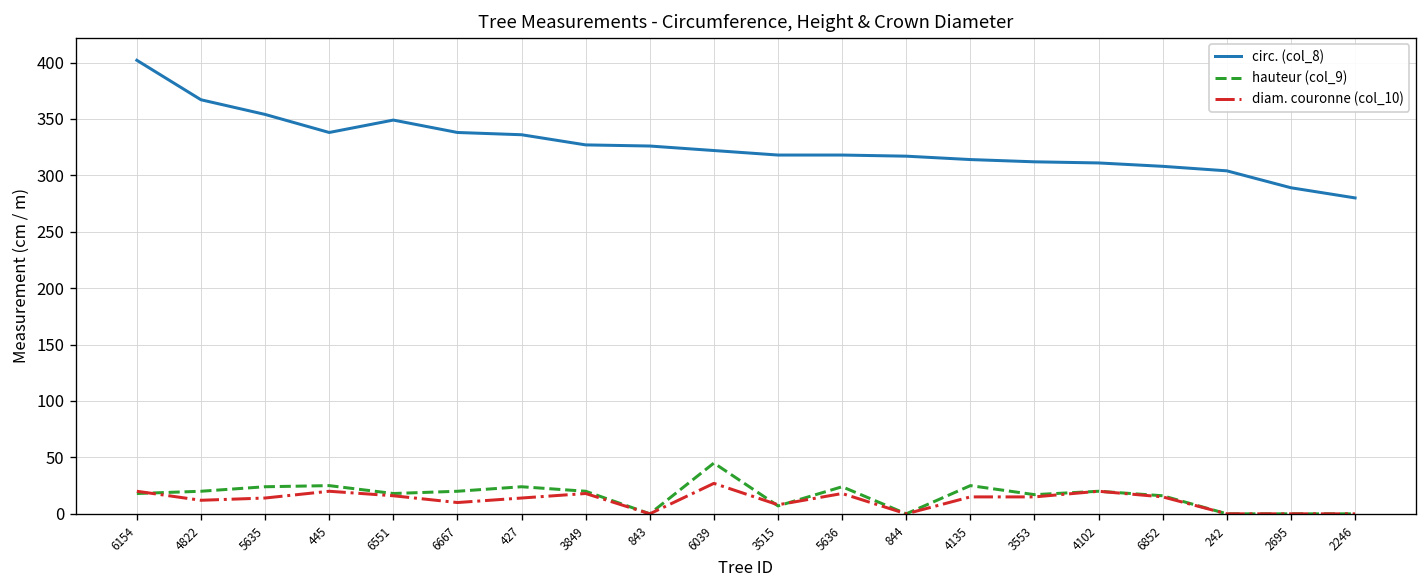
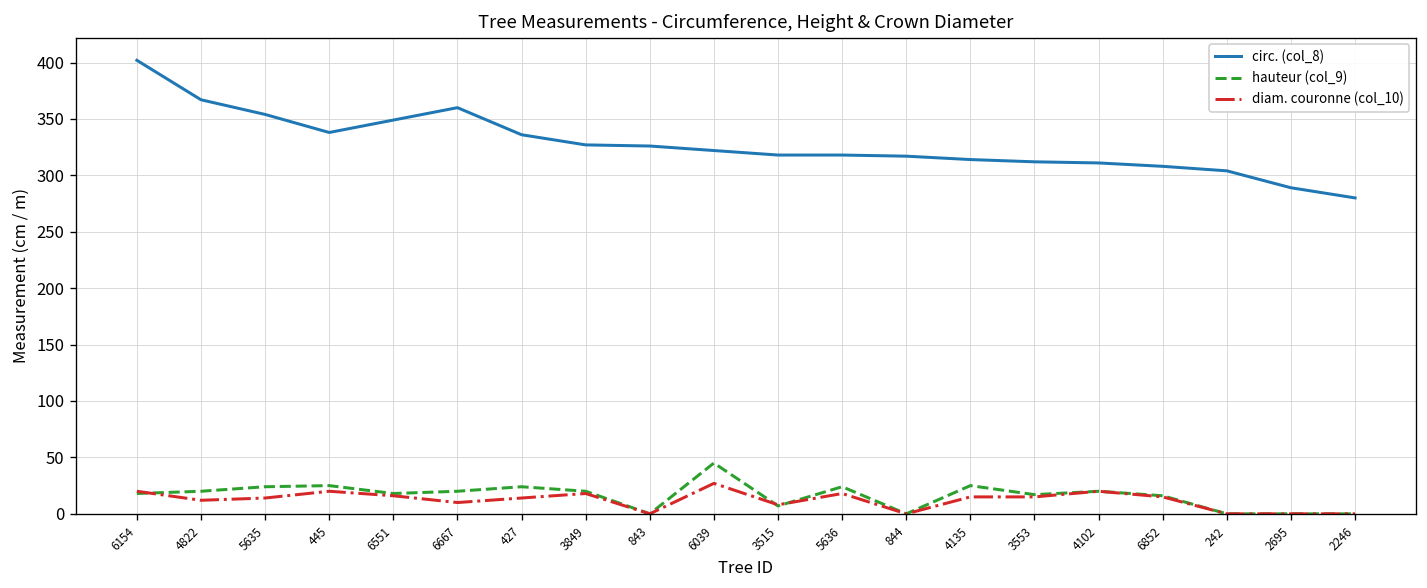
  {
    "circ. (col_8)": {
      "6154": 400,
      "4822": 370,
      "5635": 350,
      "445": 340,
      "6551": 350,
-     "6667": 340,
+     "6667": 360,
      "427": 340,
      "3849": 330,
      "843": 330,
      "6039": 320,
      "3515": 320,
      "5636": 320,
      "844": 320,
      "4135": 310,
      "3553": 310,
      "4102": 310,
      "6852": 310,
      "242": 300,
      "2695": 290,
      "2246": 280
    },
    "hauteur (col_9)": {
      "4822": 20,
      "5635": 20,
      "445": 30,
      "6667": 20,
      "427": 20,
      "6039": 50,
      "5636": 20,
      "4135": 30
    },
    "diam. couronne (col_10)": {
      "4822": 10,
      "5635": 10,
      "445": 20,
      "6667": 10,
      "427": 10,
      "6039": 30,
      "5636": 20,
      "4135": 20
    }
  }
